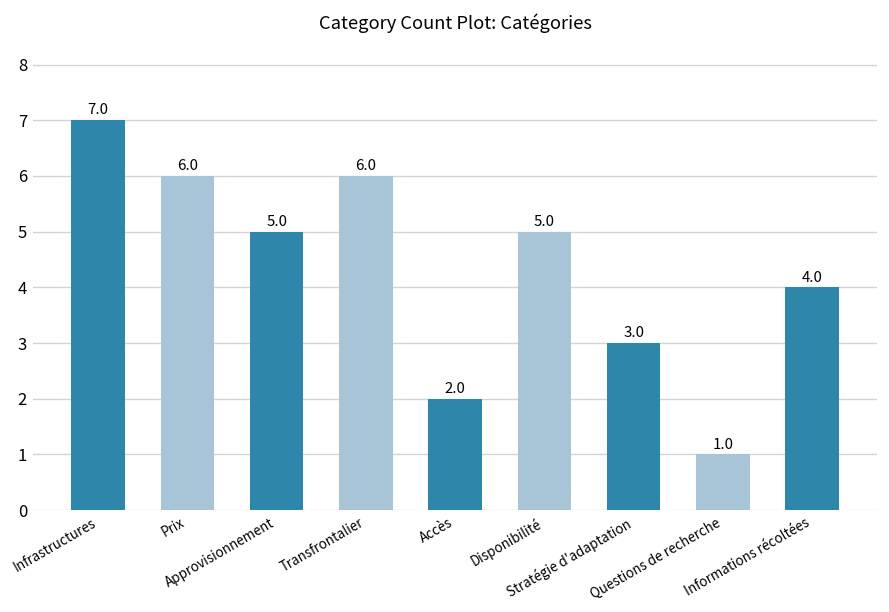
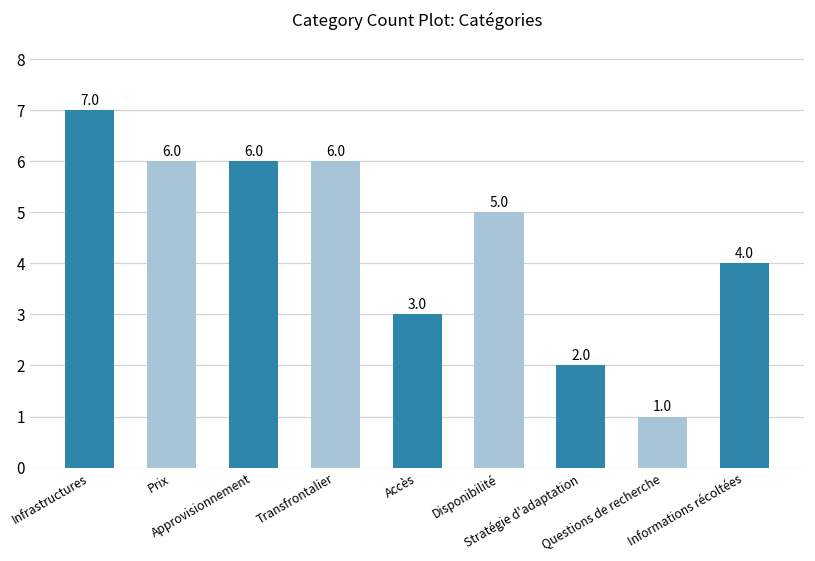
  {
    "Infrastructures": 7.0,
    "Prix": 6.0,
-   "Approvisionnement": 5.0,
+   "Approvisionnement": 6.0,
    "Transfrontalier": 6.0,
-   "Accès": 2.0,
+   "Accès": 3.0,
    "Disponibilité": 5.0,
-   "Stratégie d'adaptation": 3.0,
+   "Stratégie d'adaptation": 2.0,
    "Questions de recherche": 1.0,
    "Informations récoltées": 4.0
  }
